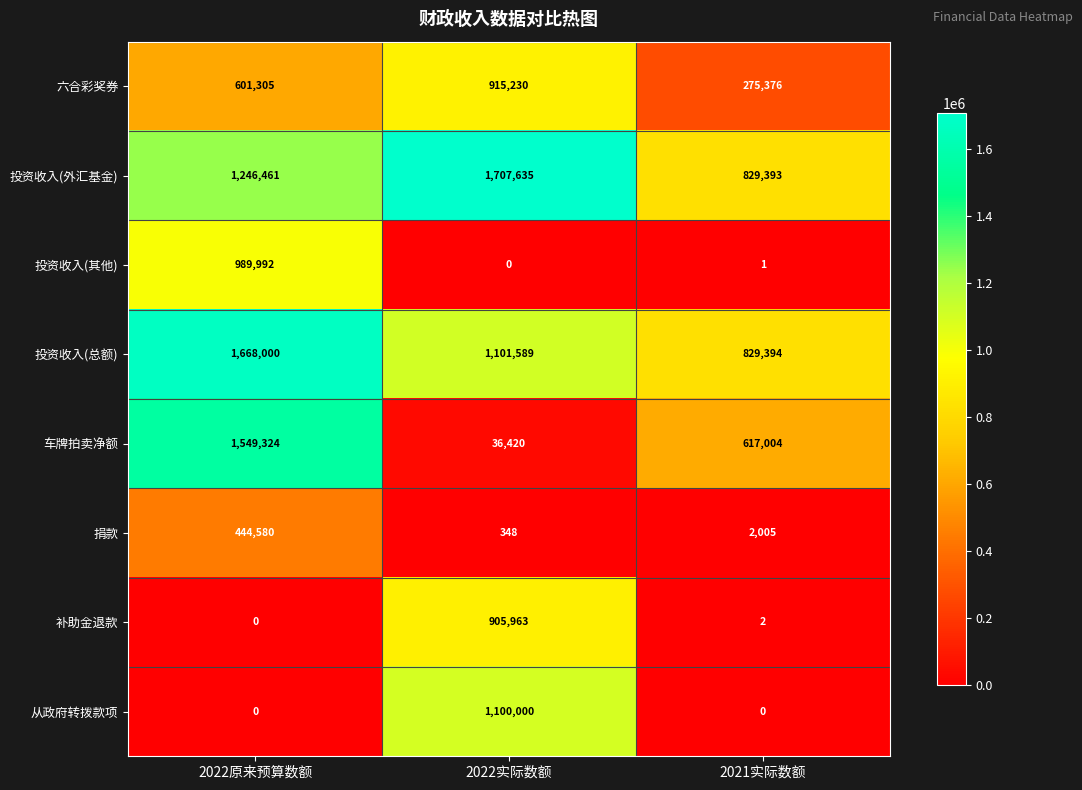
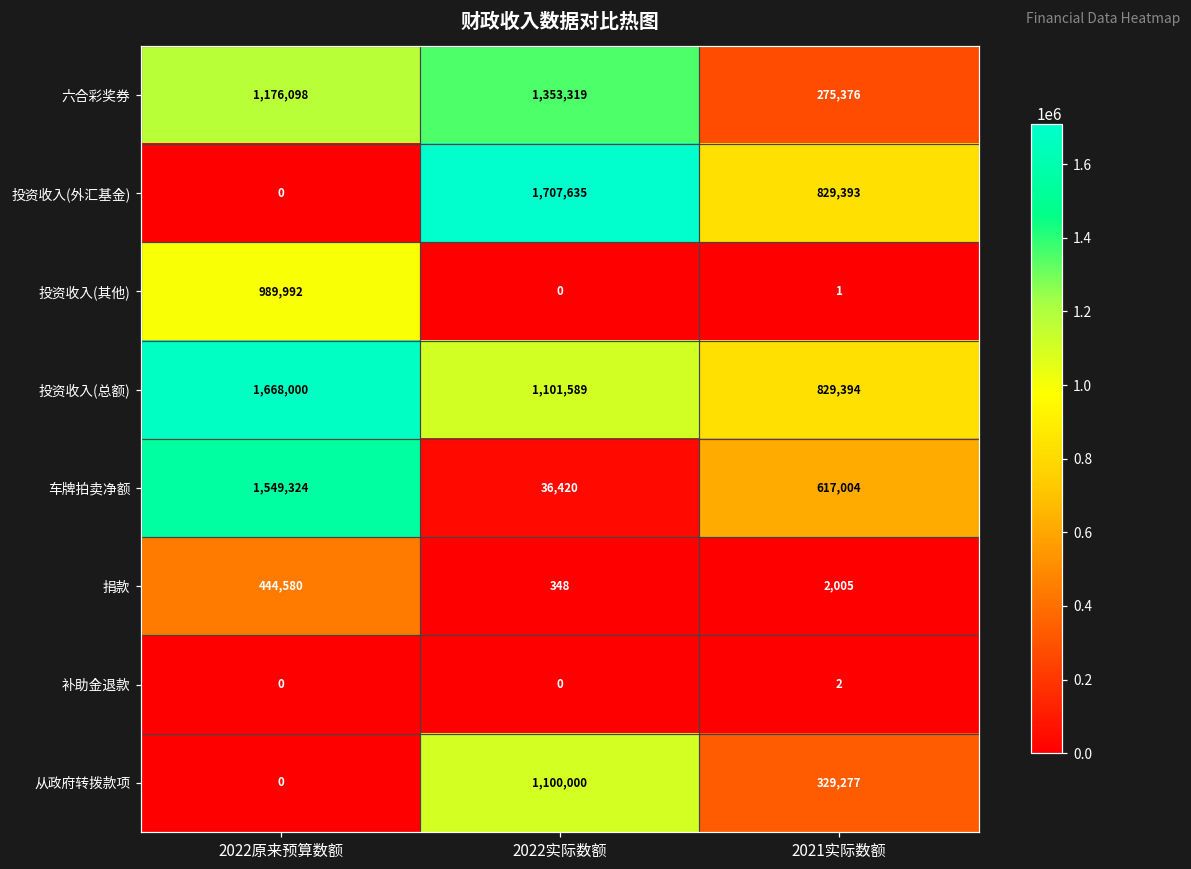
  {
    "六合彩奖券": {
-     "2022原来预算数额": "601,305",
-     "2022实际数额": "915,230",
+     "2022原来预算数额": "1,176,098",
+     "2022实际数额": "1,353,319",
      "2021实际数额": "275,376"
    },
    "投资收入(外汇基金)": {
-     "2022原来预算数额": "1,246,461",
+     "2022原来预算数额": "0",
      "2022实际数额": "1,707,635",
      "2021实际数额": "829,393"
    },
    "投资收入(其他)": {
      "2022原来预算数额": "989,992",
      "2022实际数额": "0",
      "2021实际数额": "1"
    },
    "投资收入(总额)": {
      "2022原来预算数额": "1,668,000",
      "2022实际数额": "1,101,589",
      "2021实际数额": "829,394"
    },
    "车牌拍卖净额": {
      "2022原来预算数额": "1,549,324",
      "2022实际数额": "36,420",
      "2021实际数额": "617,004"
    },
    "捐款": {
      "2022原来预算数额": "444,580",
      "2022实际数额": "348",
      "2021实际数额": "2,005"
    },
    "补助金退款": {
      "2022原来预算数额": "0",
-     "2022实际数额": "905,963",
+     "2022实际数额": "0",
      "2021实际数额": "2"
    },
    "从政府转拨款项": {
      "2022原来预算数额": "0",
      "2022实际数额": "1,100,000",
-     "2021实际数额": "0"
+     "2021实际数额": "329,277"
    }
  }
